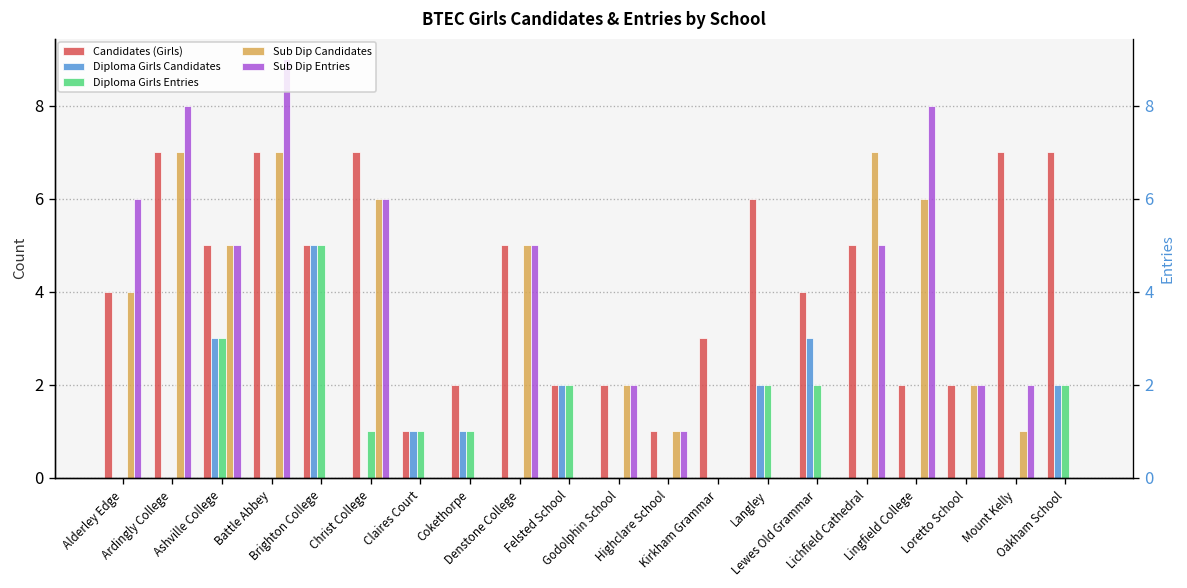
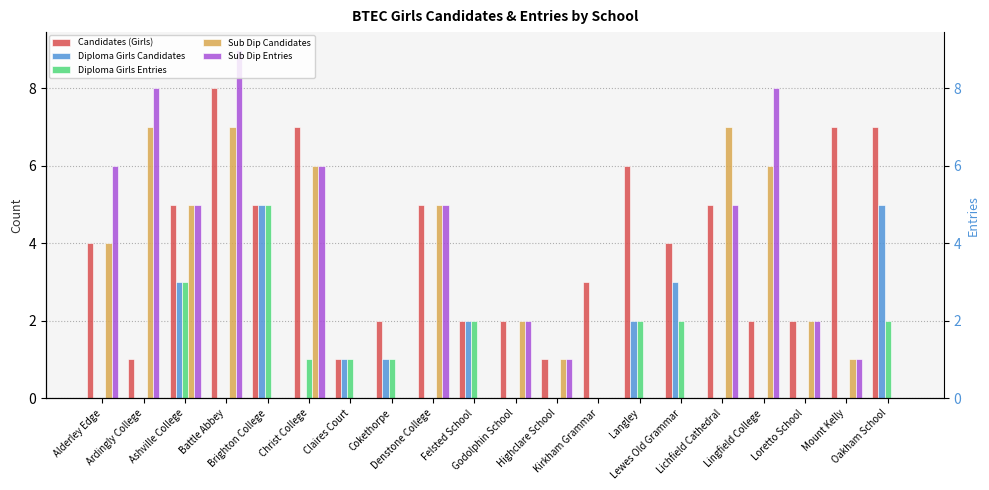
  {
    "Candidates (Girls)": {
      "Alderley Edge": 4,
-     "Ardingly College": 7,
+     "Ardingly College": 1,
      "Ashville College": 5,
-     "Battle Abbey": 7,
+     "Battle Abbey": 8,
      "Brighton College": 5,
      "Christ College": 7,
      "Claires Court": 1,
      "Cokethorpe": 2,
      "Denstone College": 5,
      "Felsted School": 2,
      "Godolphin School": 2,
      "Highclare School": 1,
      "Kirkham Grammar": 3,
      "Langley": 6,
      "Lewes Old Grammar": 4,
      "Lichfield Cathedral": 5,
      "Lingfield College": 2,
      "Loretto School": 2,
      "Mount Kelly": 7,
      "Oakham School": 7
    },
    "Diploma Girls Candidates": {
      "Alderley Edge": 0,
      "Ardingly College": 0,
      "Ashville College": 3,
      "Battle Abbey": 0,
      "Brighton College": 5,
      "Christ College": 0,
      "Claires Court": 1,
      "Cokethorpe": 1,
      "Denstone College": 0,
      "Felsted School": 2,
      "Godolphin School": 0,
      "Highclare School": 0,
      "Kirkham Grammar": 0,
      "Langley": 2,
      "Lewes Old Grammar": 3,
      "Lichfield Cathedral": 0,
      "Lingfield College": 0,
      "Loretto School": 0,
      "Mount Kelly": 0,
-     "Oakham School": 2
+     "Oakham School": 5
    },
    "Diploma Girls Entries": {
      "Alderley Edge": 0,
      "Ardingly College": 0,
      "Ashville College": 3,
      "Battle Abbey": 0,
      "Brighton College": 5,
      "Christ College": 1,
      "Claires Court": 1,
      "Cokethorpe": 1,
      "Denstone College": 0,
      "Felsted School": 2,
      "Godolphin School": 0,
      "Highclare School": 0,
      "Kirkham Grammar": 0,
      "Langley": 2,
      "Lewes Old Grammar": 2,
      "Lichfield Cathedral": 0,
      "Lingfield College": 0,
      "Loretto School": 0,
      "Mount Kelly": 0,
      "Oakham School": 2
    },
    "Sub Dip Candidates": {
      "Alderley Edge": 4,
      "Ardingly College": 7,
      "Ashville College": 5,
      "Battle Abbey": 7,
      "Brighton College": 0,
      "Christ College": 6,
      "Claires Court": 0,
      "Cokethorpe": 0,
      "Denstone College": 5,
      "Felsted School": 0,
      "Godolphin School": 2,
      "Highclare School": 1,
      "Kirkham Grammar": 0,
      "Langley": 0,
      "Lewes Old Grammar": 0,
      "Lichfield Cathedral": 7,
      "Lingfield College": 6,
      "Loretto School": 2,
      "Mount Kelly": 1,
      "Oakham School": 0
    },
    "Sub Dip Entries": {
      "Alderley Edge": 6,
      "Ardingly College": 8,
      "Ashville College": 5,
      "Brighton College": 0,
      "Christ College": 6,
      "Claires Court": 0,
      "Cokethorpe": 0,
      "Denstone College": 5,
      "Felsted School": 0,
      "Godolphin School": 2,
      "Highclare School": 1,
      "Kirkham Grammar": 0,
      "Langley": 0,
      "Lewes Old Grammar": 0,
      "Lichfield Cathedral": 5,
      "Lingfield College": 8,
      "Loretto School": 2,
-     "Mount Kelly": 2,
+     "Mount Kelly": 1,
      "Oakham School": 0
    }
  }
